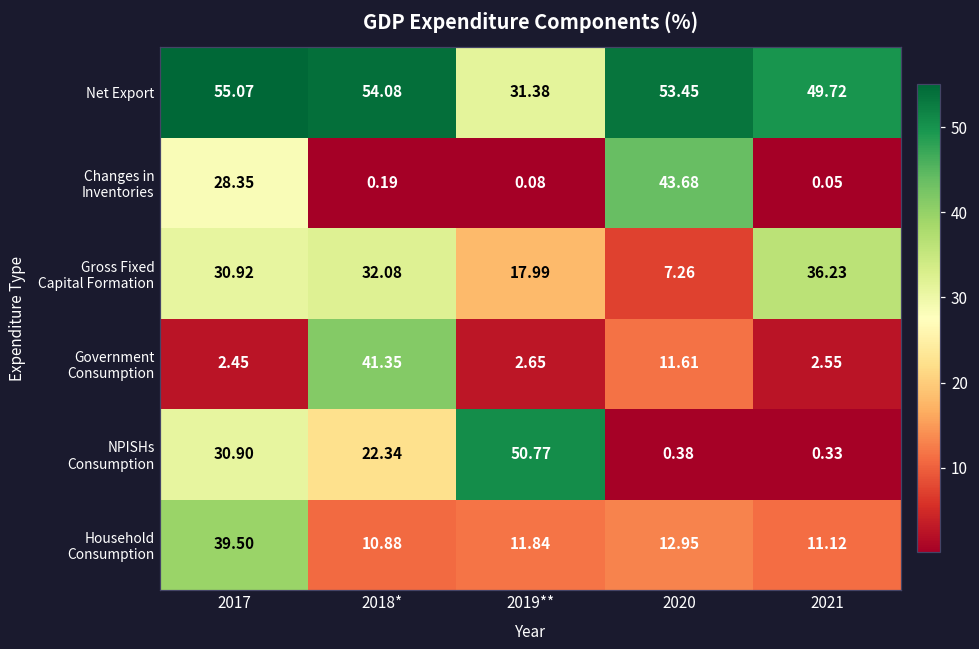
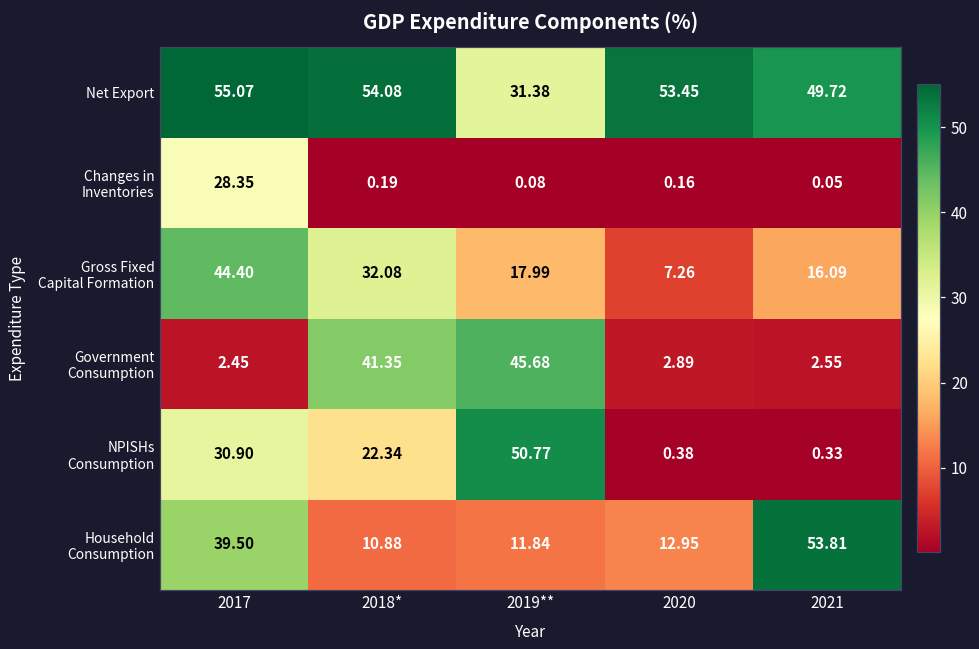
  {
    "Net Export": {
      "2017": 55.07,
      "2018*": 54.08,
      "2019**": 31.38,
      "2020": 53.45,
      "2021": 49.72
    },
    "Changes in Inventories": {
      "2017": 28.35,
      "2018*": 0.19,
      "2019**": 0.08,
-     "2020": 43.68,
+     "2020": 0.16,
      "2021": 0.05
    },
    "Gross Fixed Capital Formation": {
-     "2017": 30.92,
+     "2017": 44.40,
      "2018*": 32.08,
      "2019**": 17.99,
      "2020": 7.26,
-     "2021": 36.23
+     "2021": 16.09
    },
    "Government Consumption": {
      "2017": 2.45,
      "2018*": 41.35,
-     "2019**": 2.65,
-     "2020": 11.61,
+     "2019**": 45.68,
+     "2020": 2.89,
      "2021": 2.55
    },
    "NPISHs Consumption": {
      "2017": 30.90,
      "2018*": 22.34,
      "2019**": 50.77,
      "2020": 0.38,
      "2021": 0.33
    },
    "Household Consumption": {
      "2017": 39.50,
      "2018*": 10.88,
      "2019**": 11.84,
      "2020": 12.95,
-     "2021": 11.12
+     "2021": 53.81
    }
  }
